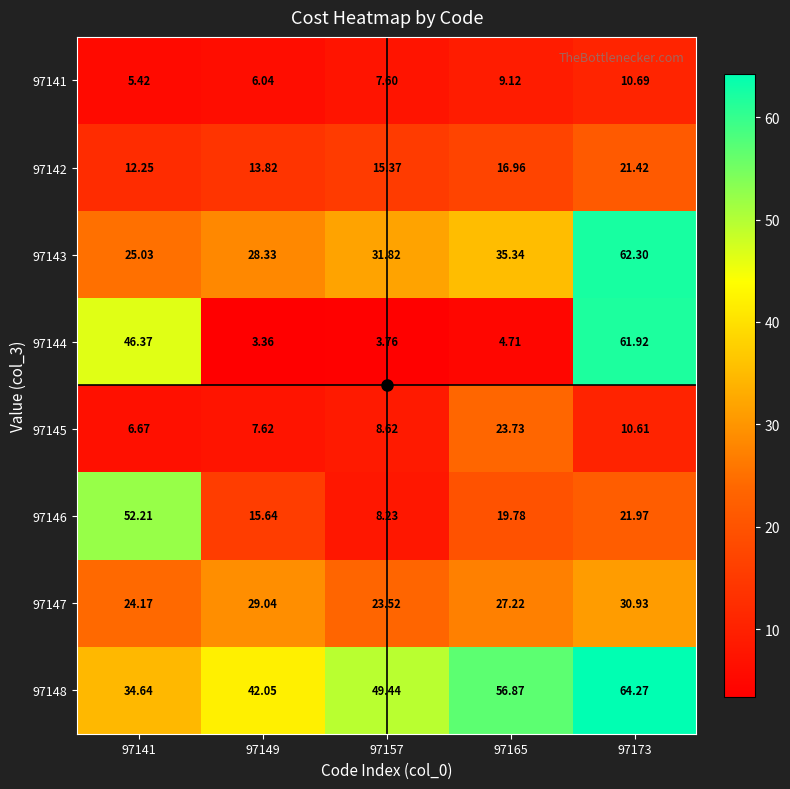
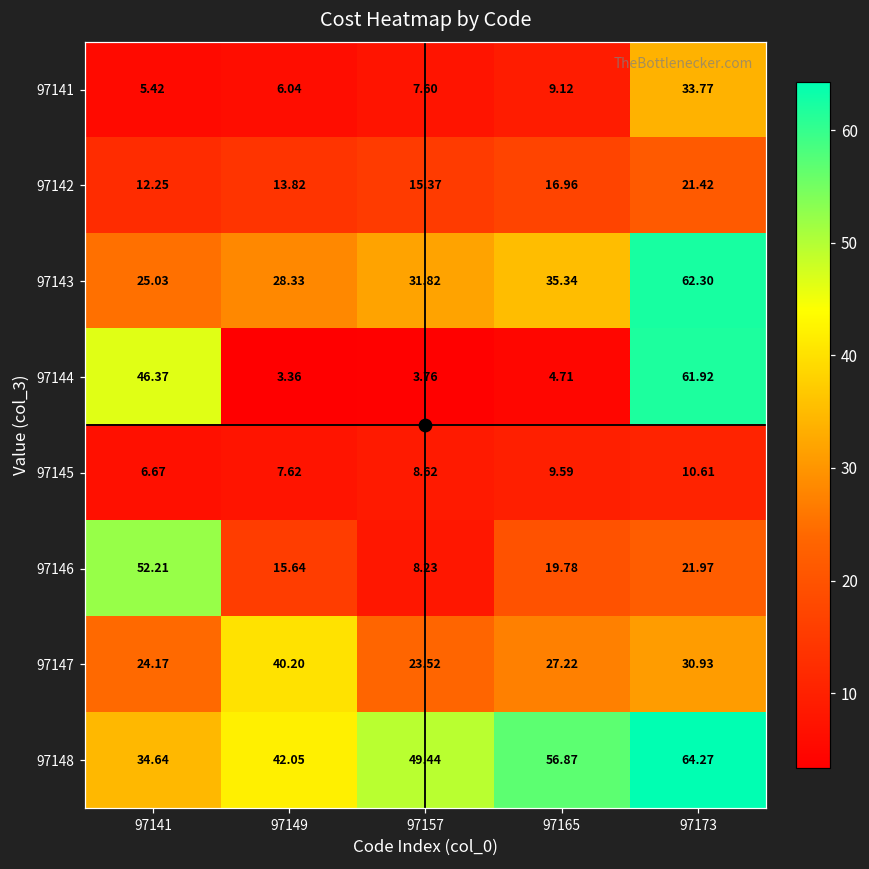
  {
    "97141": {
      "97141": 5.42,
      "97149": 6.04,
      "97157": 7.60,
      "97165": 9.12,
-     "97173": 10.69
+     "97173": 33.77
    },
    "97142": {
      "97141": 12.25,
      "97149": 13.82,
      "97157": 15.37,
      "97165": 16.96,
      "97173": 21.42
    },
    "97143": {
      "97141": 25.03,
      "97149": 28.33,
      "97157": 31.82,
      "97165": 35.34,
      "97173": 62.30
    },
    "97144": {
      "97141": 46.37,
      "97149": 3.36,
      "97157": 3.76,
      "97165": 4.71,
      "97173": 61.92
    },
    "97145": {
      "97141": 6.67,
      "97149": 7.62,
      "97157": 8.62,
-     "97165": 23.73,
+     "97165": 9.59,
      "97173": 10.61
    },
    "97146": {
      "97141": 52.21,
      "97149": 15.64,
      "97157": 8.23,
      "97165": 19.78,
      "97173": 21.97
    },
    "97147": {
      "97141": 24.17,
-     "97149": 29.04,
+     "97149": 40.20,
      "97157": 23.52,
      "97165": 27.22,
      "97173": 30.93
    },
    "97148": {
      "97141": 34.64,
      "97149": 42.05,
      "97157": 49.44,
      "97165": 56.87,
      "97173": 64.27
    }
  }
